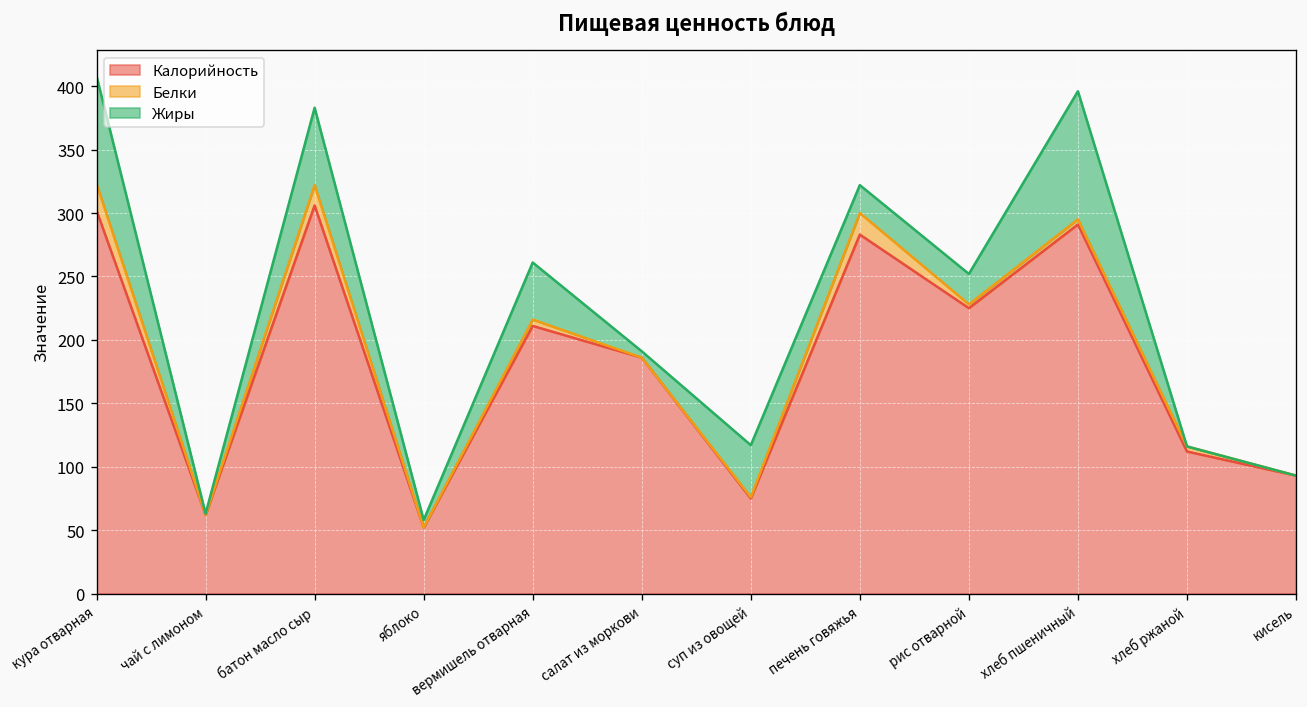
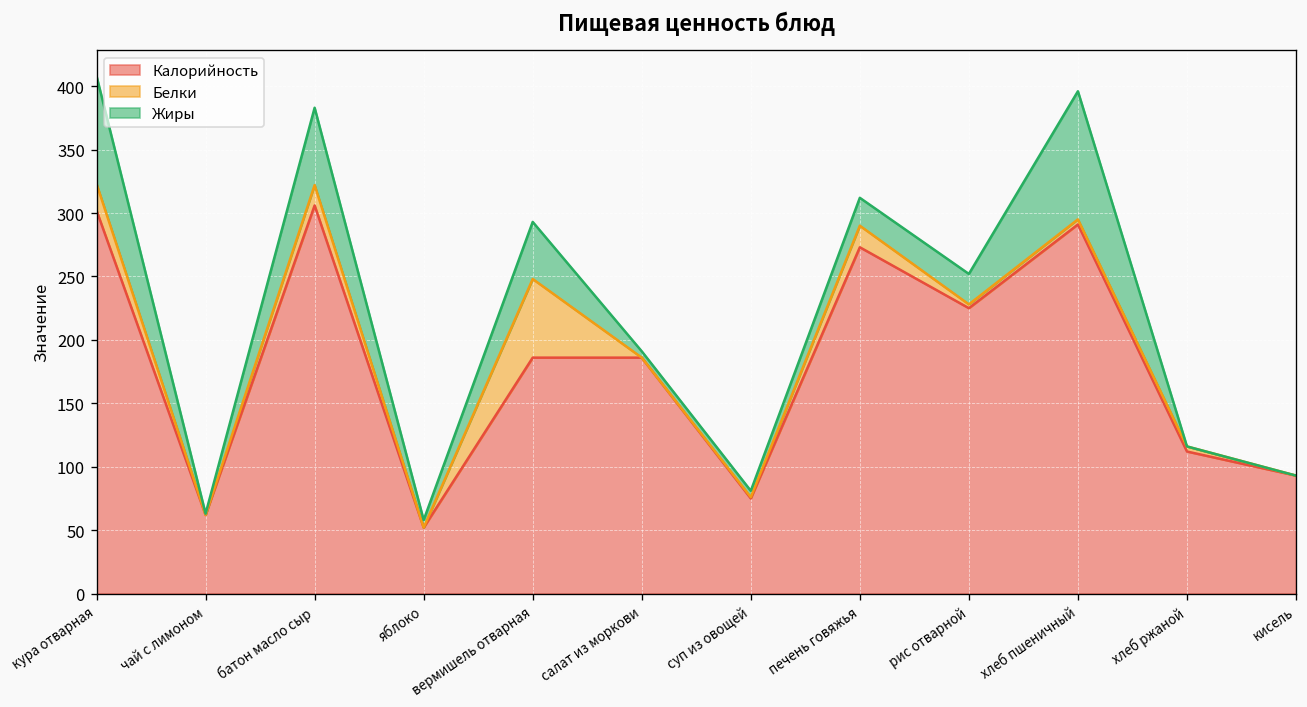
  {
    "Калорийность": {
      "кура отварная": 302,
      "батон масло сыр": 306,
-     "вермишель отварная": 211,
-     "печень говяжья": 283,
+     "вермишель отварная": 186,
+     "печень говяжья": 273,
      "рис отварной": 225,
      "хлеб пшеничный": 291,
      "хлеб ржаной": 112
    },
    "Белки": {
      "кура отварная": 21,
      "батон масло сыр": 16,
-     "вермишель отварная": 5,
+     "вермишель отварная": 62,
      "печень говяжья": 17,
      "рис отварной": 3,
      "хлеб пшеничный": 4
    },
    "Жиры": {
      "кура отварная": 85,
      "батон масло сыр": 61,
      "яблоко": 6,
      "вермишель отварная": 45,
      "салат из моркови": 5,
-     "суп из овощей": 41,
+     "суп из овощей": 5,
      "печень говяжья": 22,
      "рис отварной": 24,
      "хлеб пшеничный": 101
    }
  }
